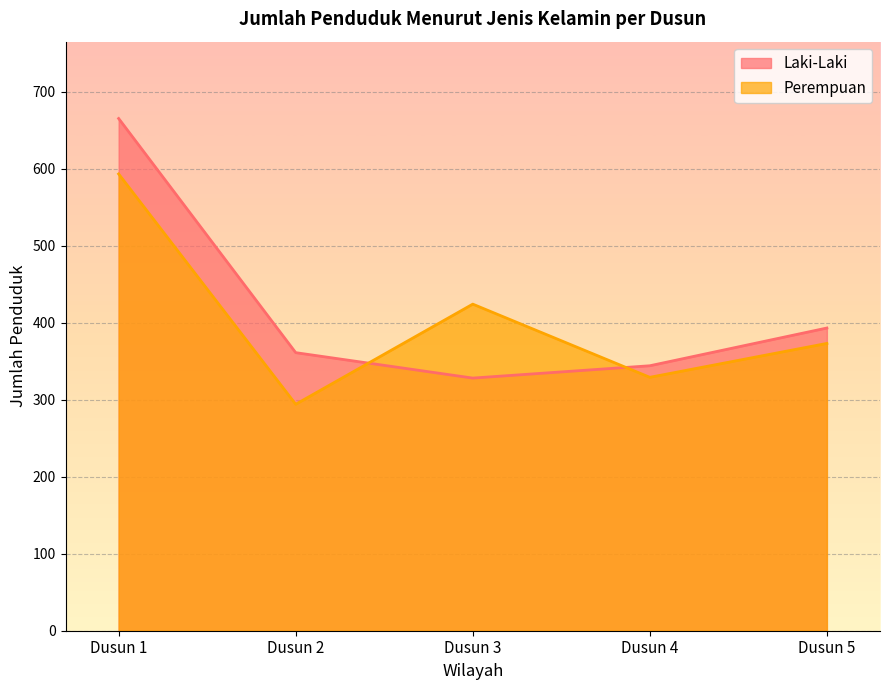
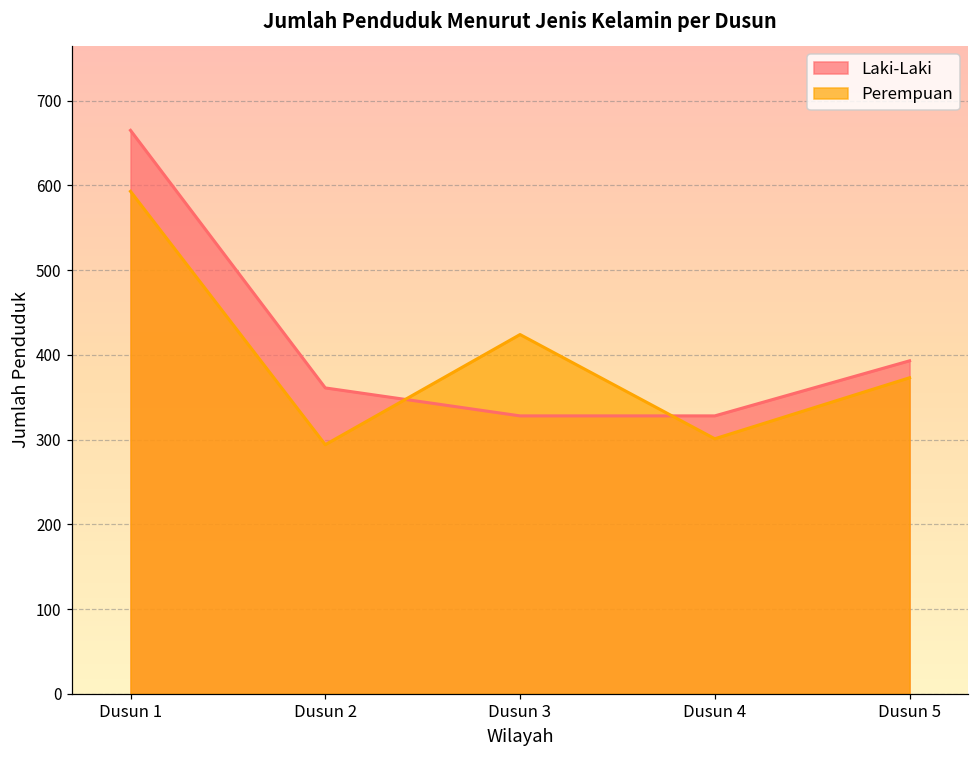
  {
    "Laki-Laki": {
      "Dusun 1": 670,
      "Dusun 2": 360,
      "Dusun 3": 330,
-     "Dusun 4": 340,
+     "Dusun 4": 330,
      "Dusun 5": 390
    },
    "Perempuan": {
      "Dusun 1": 590,
      "Dusun 2": 290,
      "Dusun 3": 420,
-     "Dusun 4": 330,
+     "Dusun 4": 300,
      "Dusun 5": 370
    }
  }
